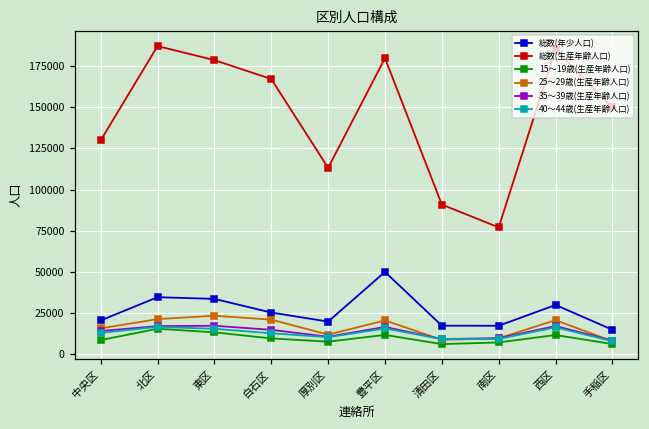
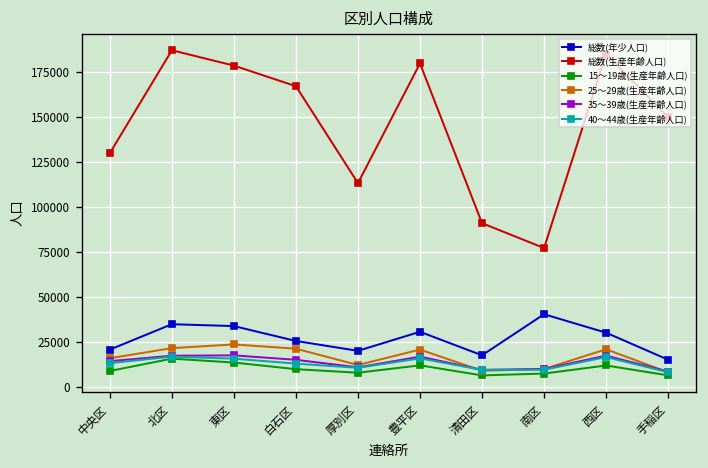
  {
    "総数(年少人口)": {
      "中央区": 21000,
      "北区": 35000,
      "東区": 34000,
      "白石区": 25000,
      "厚別区": 20000,
-     "豊平区": 50000,
+     "豊平区": 30000,
      "清田区": 17000,
-     "南区": 17000,
+     "南区": 40000,
      "西区": 30000,
      "手稲区": 15000
    },
    "総数(生産年齢人口)": {
      "中央区": 130000,
      "北区": 187000,
      "東区": 179000,
      "白石区": 167000,
      "厚別区": 113000,
      "豊平区": 180000,
      "清田区": 91000,
      "南区": 77000
    },
    "15～19歳(生産年齢人口)": {
      "中央区": 9000,
      "東区": 13000,
      "白石区": 10000,
      "厚別区": 8000,
      "豊平区": 12000,
      "清田区": 6000,
      "南区": 7000,
      "西区": 12000
    },
    "25～29歳(生産年齢人口)": {
      "北区": 21000,
      "東区": 23000,
      "白石区": 21000,
      "豊平区": 21000,
      "西区": 21000
    },
    "35～39歳(生産年齢人口)": {
      "東区": 17000,
      "白石区": 15000
    },
    "40～44歳(生産年齢人口)": {
      "東区": 16000,
      "白石区": 13000
    }
  }
